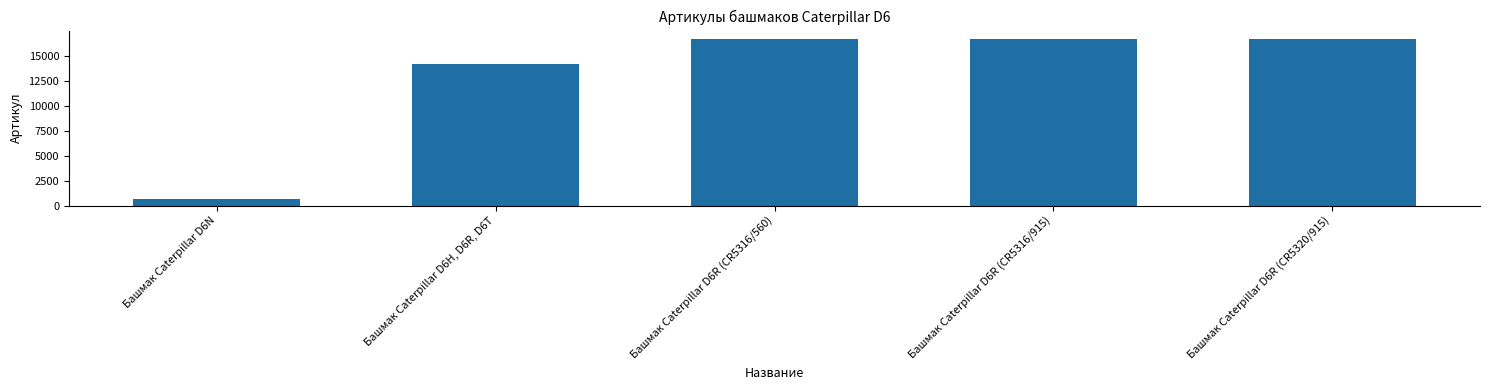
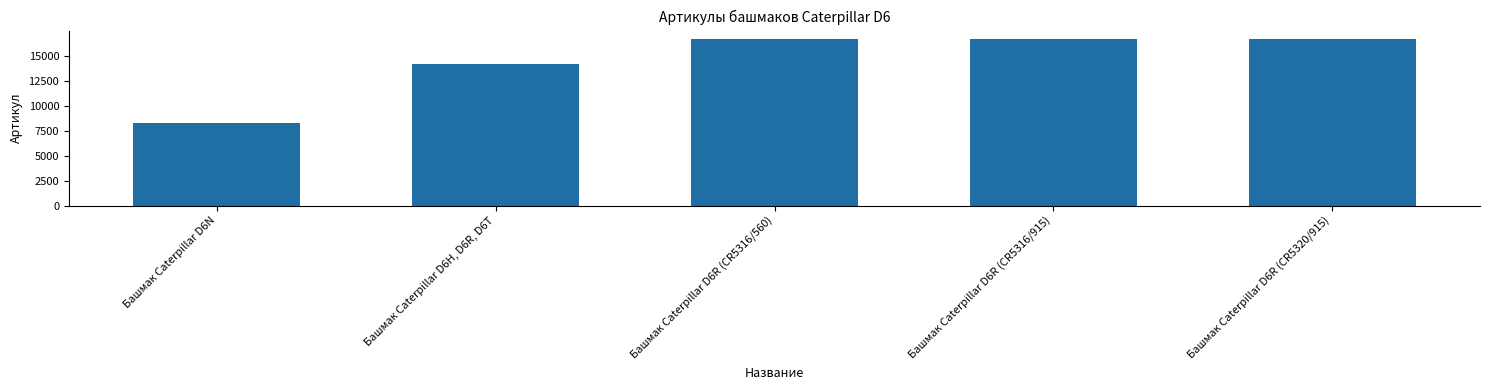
  {
-   "Башмак Caterpillar D6N": 600,
+   "Башмак Caterpillar D6N": 8300,
    "Башмак Caterpillar D6H, D6R, D6T": 14200,
    "Башмак Caterpillar D6R (CR5316/560)": 16700,
    "Башмак Caterpillar D6R (CR5316/915)": 16700,
    "Башмак Caterpillar D6R (CR5320/915)": 16700
  }
